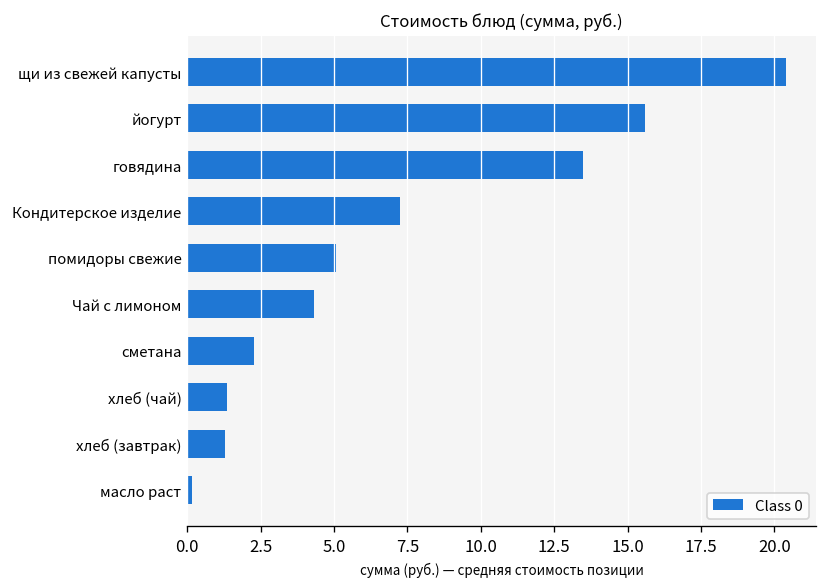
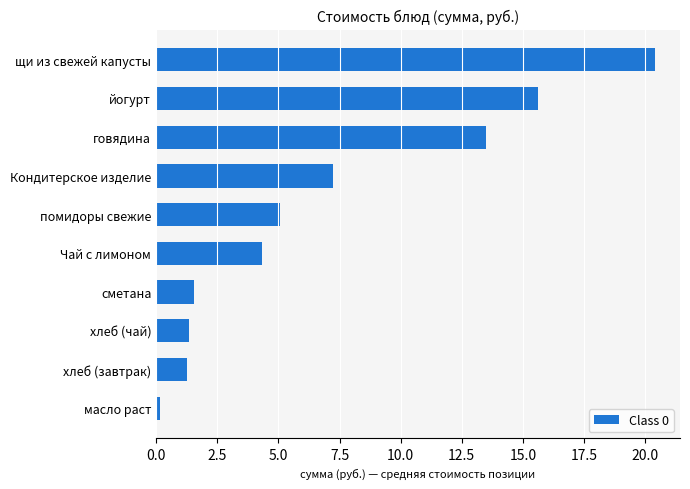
  {
    "щи из свежей капусты": 20.4,
    "йогурт": 15.6,
    "говядина": 13.5,
    "Кондитерское изделие": 7.2,
    "помидоры свежие": 5.1,
    "Чай с лимоном": 4.3,
-   "сметана": 2.3,
+   "сметана": 1.5,
    "хлеб (чай)": 1.3,
    "хлеб (завтрак)": 1.3,
    "масло раст": 0.2
  }
